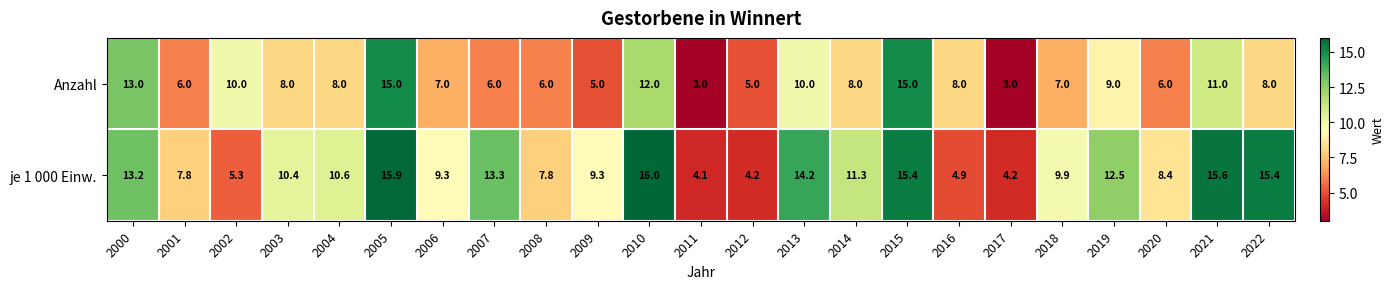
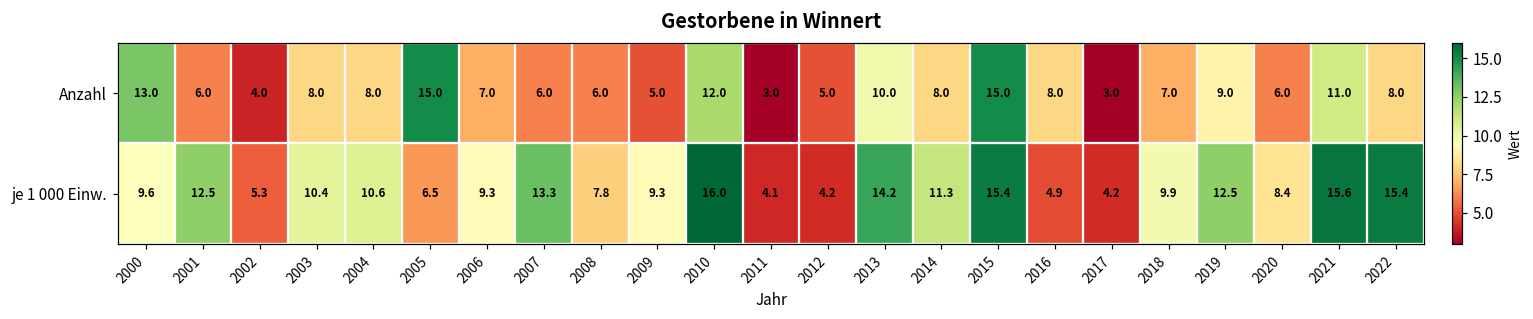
  {
    "Anzahl": {
      "2000": 13.0,
      "2001": 6.0,
-     "2002": 10.0,
+     "2002": 4.0,
      "2003": 8.0,
      "2004": 8.0,
      "2005": 15.0,
      "2006": 7.0,
      "2007": 6.0,
      "2008": 6.0,
      "2009": 5.0,
      "2010": 12.0,
      "2011": 3.0,
      "2012": 5.0,
      "2013": 10.0,
      "2014": 8.0,
      "2015": 15.0,
      "2016": 8.0,
      "2017": 3.0,
      "2018": 7.0,
      "2019": 9.0,
      "2020": 6.0,
      "2021": 11.0,
      "2022": 8.0
    },
    "je 1 000 Einw.": {
-     "2000": 13.2,
-     "2001": 7.8,
+     "2000": 9.6,
+     "2001": 12.5,
      "2002": 5.3,
      "2003": 10.4,
      "2004": 10.6,
-     "2005": 15.9,
+     "2005": 6.5,
      "2006": 9.3,
      "2007": 13.3,
      "2008": 7.8,
      "2009": 9.3,
      "2010": 16.0,
      "2011": 4.1,
      "2012": 4.2,
      "2013": 14.2,
      "2014": 11.3,
      "2015": 15.4,
      "2016": 4.9,
      "2017": 4.2,
      "2018": 9.9,
      "2019": 12.5,
      "2020": 8.4,
      "2021": 15.6,
      "2022": 15.4
    }
  }
